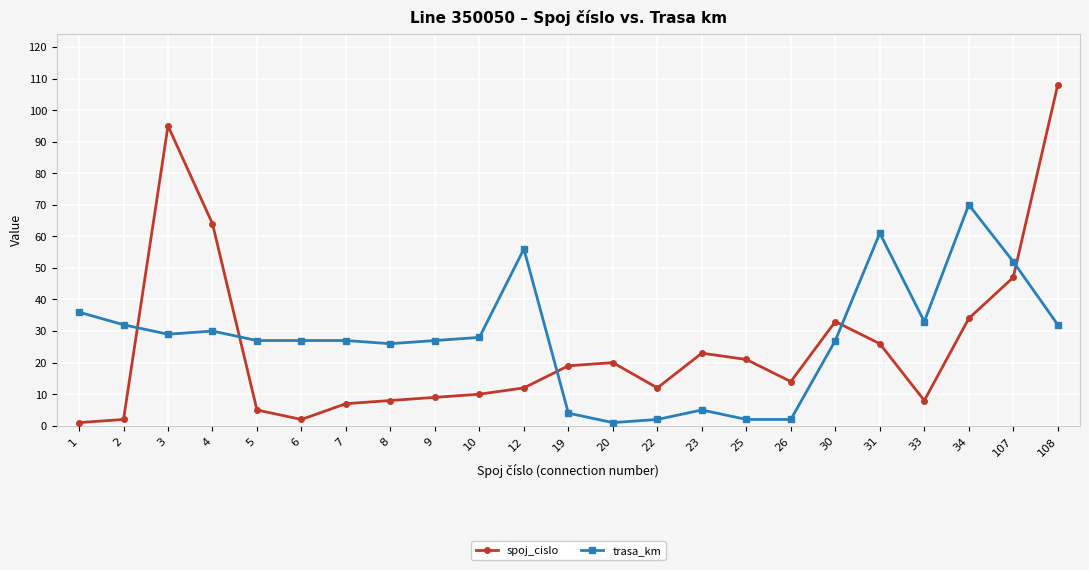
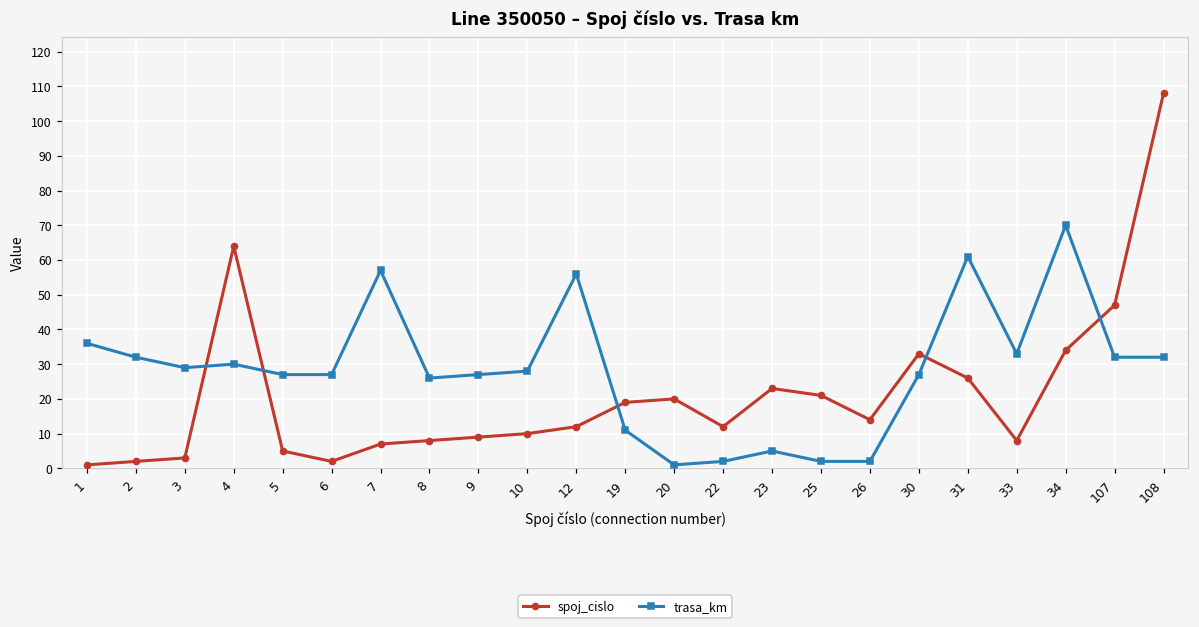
  {
    "spoj_cislo": {
      "1": 1,
      "2": 2,
-     "3": 95,
+     "3": 3,
      "4": 64,
      "5": 5,
      "6": 2,
      "7": 7,
      "8": 8,
      "9": 9,
      "10": 10,
      "12": 12,
      "19": 19,
      "20": 20,
      "22": 12,
      "23": 23,
      "25": 21,
      "26": 14,
      "30": 33,
      "31": 26,
      "33": 8,
      "34": 34,
      "107": 47,
      "108": 108
    },
    "trasa_km": {
      "1": 36,
      "2": 32,
      "3": 29,
      "4": 30,
      "5": 27,
      "6": 27,
-     "7": 27,
+     "7": 57,
      "8": 26,
      "9": 27,
      "10": 28,
      "12": 56,
-     "19": 4,
+     "19": 11,
      "20": 1,
      "22": 2,
      "23": 5,
      "25": 2,
      "26": 2,
      "30": 27,
      "31": 61,
      "33": 33,
      "34": 70,
-     "107": 52,
+     "107": 32,
      "108": 32
    }
  }
